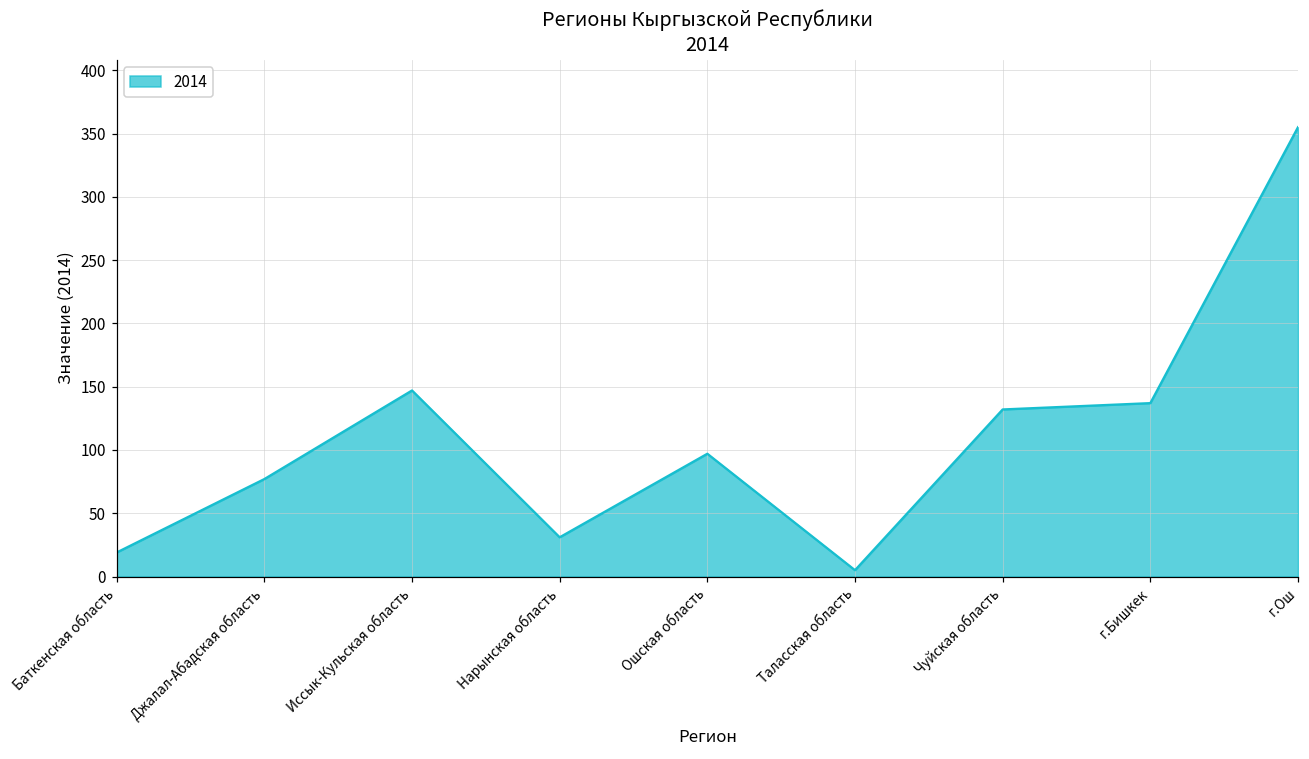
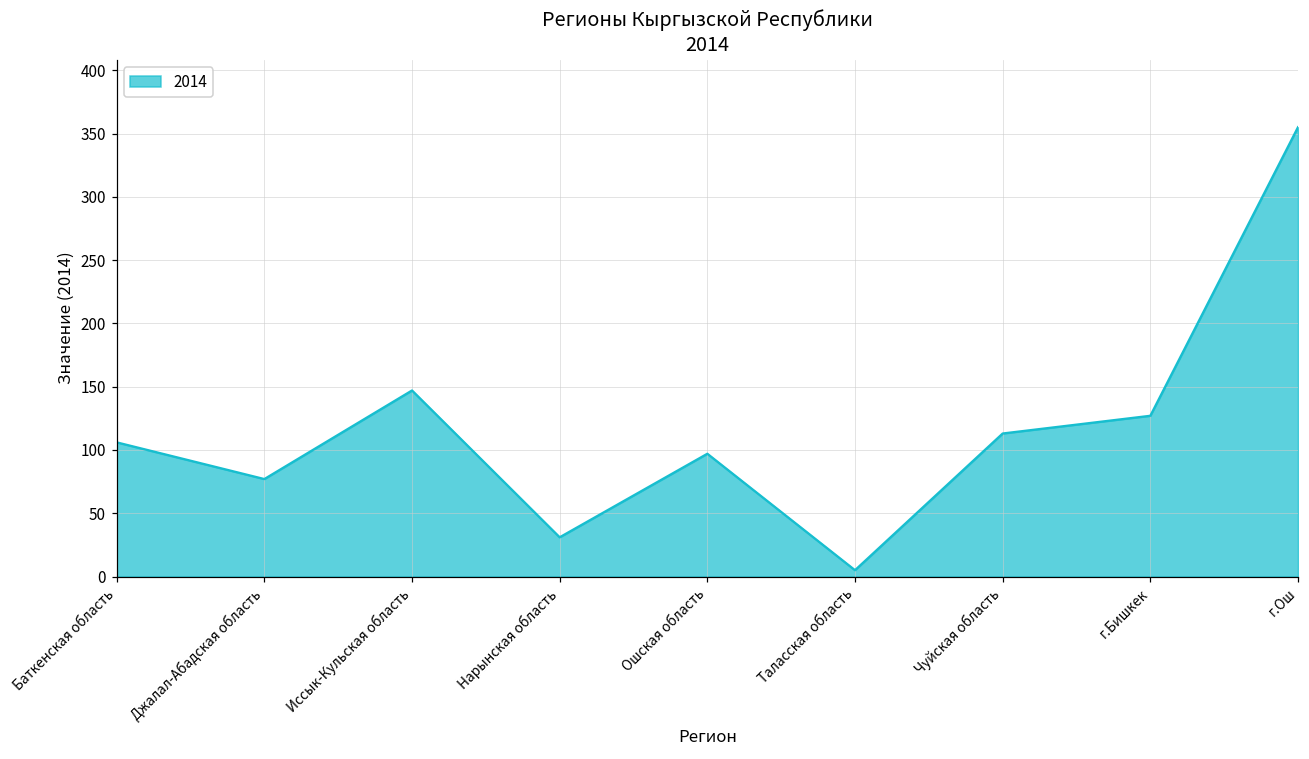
  {
-   "Баткенская область": 19,
+   "Баткенская область": 106,
    "Джалал-Абадская область": 77,
    "Иссык-Кульская область": 147,
    "Нарынская область": 31,
    "Ошская область": 97,
    "Таласская область": 5,
-   "Чуйская область": 132,
-   "г.Бишкек": 137,
+   "Чуйская область": 113,
+   "г.Бишкек": 127,
    "г.Ош": 355
  }
